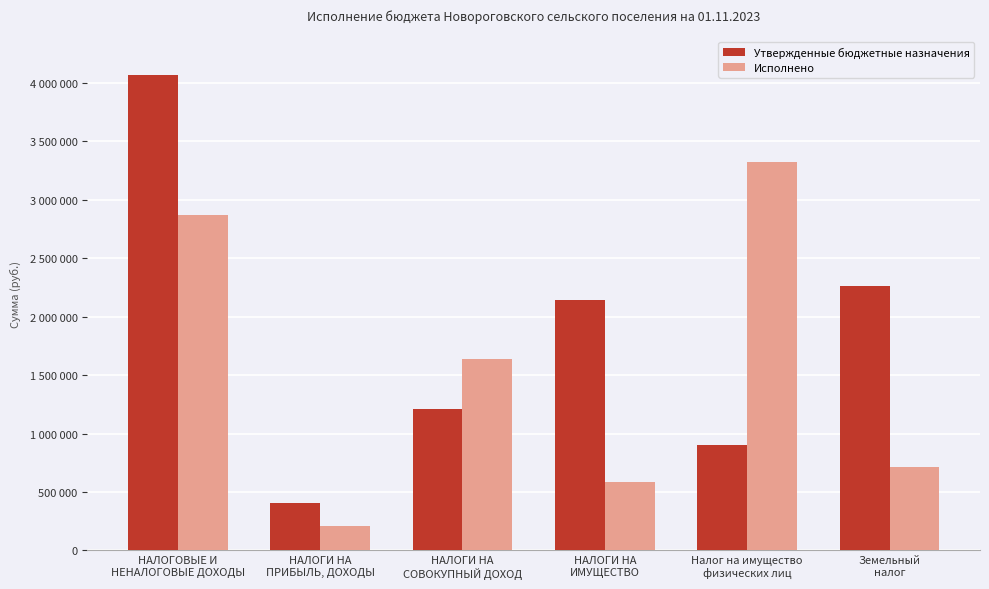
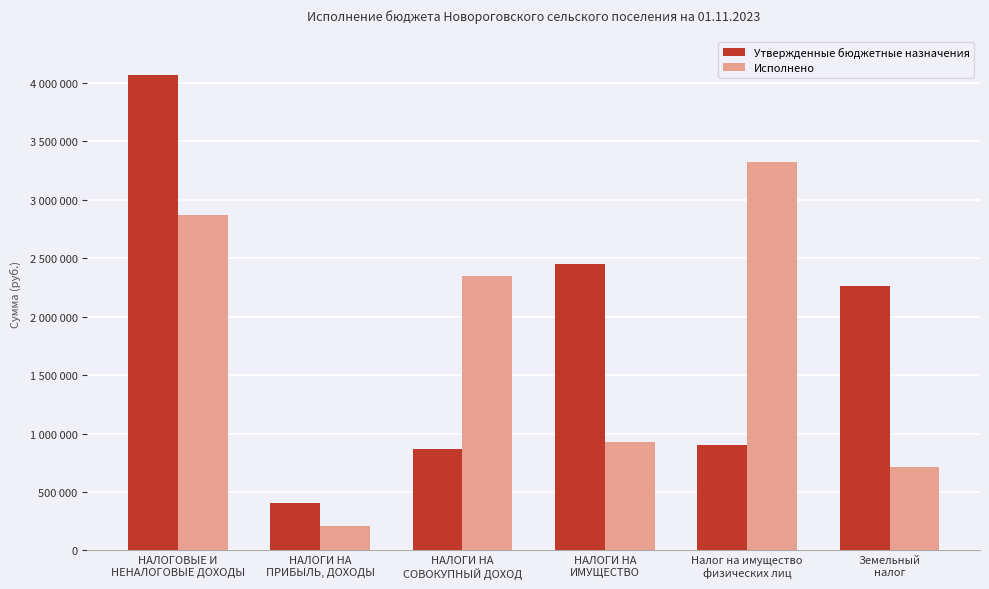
  {
    "Утвержденные бюджетные назначения": {
      "НАЛОГОВЫЕ И НЕНАЛОГОВЫЕ ДОХОДЫ": 4070000,
      "НАЛОГИ НА ПРИБЫЛЬ, ДОХОДЫ": 400000,
-     "НАЛОГИ НА СОВОКУПНЫЙ ДОХОД": 1210000,
-     "НАЛОГИ НА ИМУЩЕСТВО": 2140000,
+     "НАЛОГИ НА СОВОКУПНЫЙ ДОХОД": 870000,
+     "НАЛОГИ НА ИМУЩЕСТВО": 2450000,
      "Налог на имущество физических лиц": 900000,
      "Земельный налог": 2270000
    },
    "Исполнено": {
      "НАЛОГОВЫЕ И НЕНАЛОГОВЫЕ ДОХОДЫ": 2880000,
      "НАЛОГИ НА ПРИБЫЛЬ, ДОХОДЫ": 210000,
-     "НАЛОГИ НА СОВОКУПНЫЙ ДОХОД": 1640000,
-     "НАЛОГИ НА ИМУЩЕСТВО": 580000,
+     "НАЛОГИ НА СОВОКУПНЫЙ ДОХОД": 2350000,
+     "НАЛОГИ НА ИМУЩЕСТВО": 930000,
      "Налог на имущество физических лиц": 3330000,
      "Земельный налог": 720000
    }
  }
